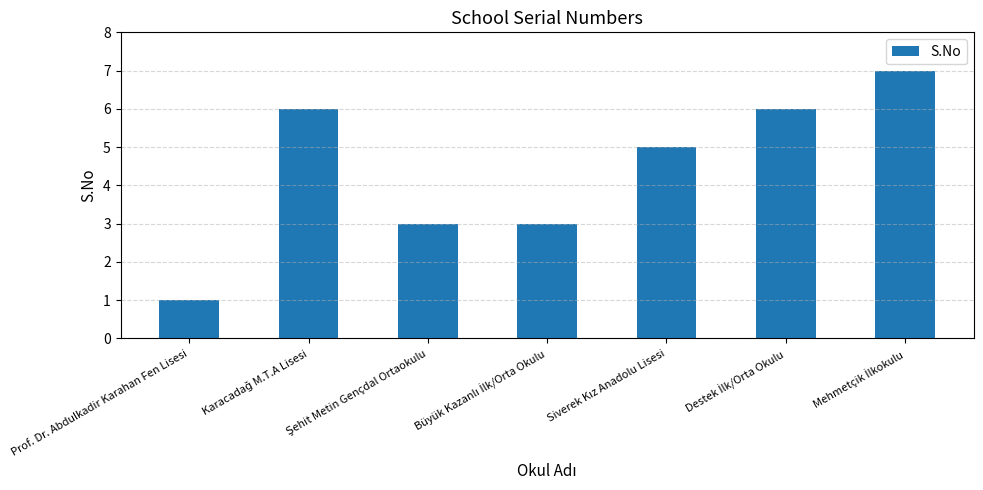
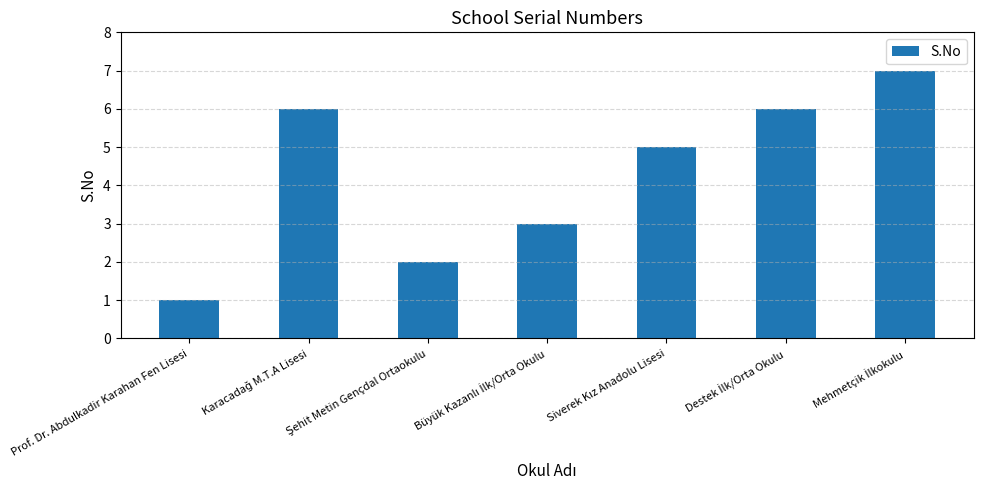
  {
    "Prof. Dr. Abdulkadir Karahan Fen Lisesi": 1,
    "Karacadağ M.T.A Lisesi": 6,
-   "Şehit Metin Gençdal Ortaokulu": 3,
+   "Şehit Metin Gençdal Ortaokulu": 2,
    "Büyük Kazanlı İlk/Orta Okulu": 3,
    "Siverek Kız Anadolu Lisesi": 5,
    "Destek İlk/Orta Okulu": 6,
    "Mehmetçik İlkokulu": 7
  }
